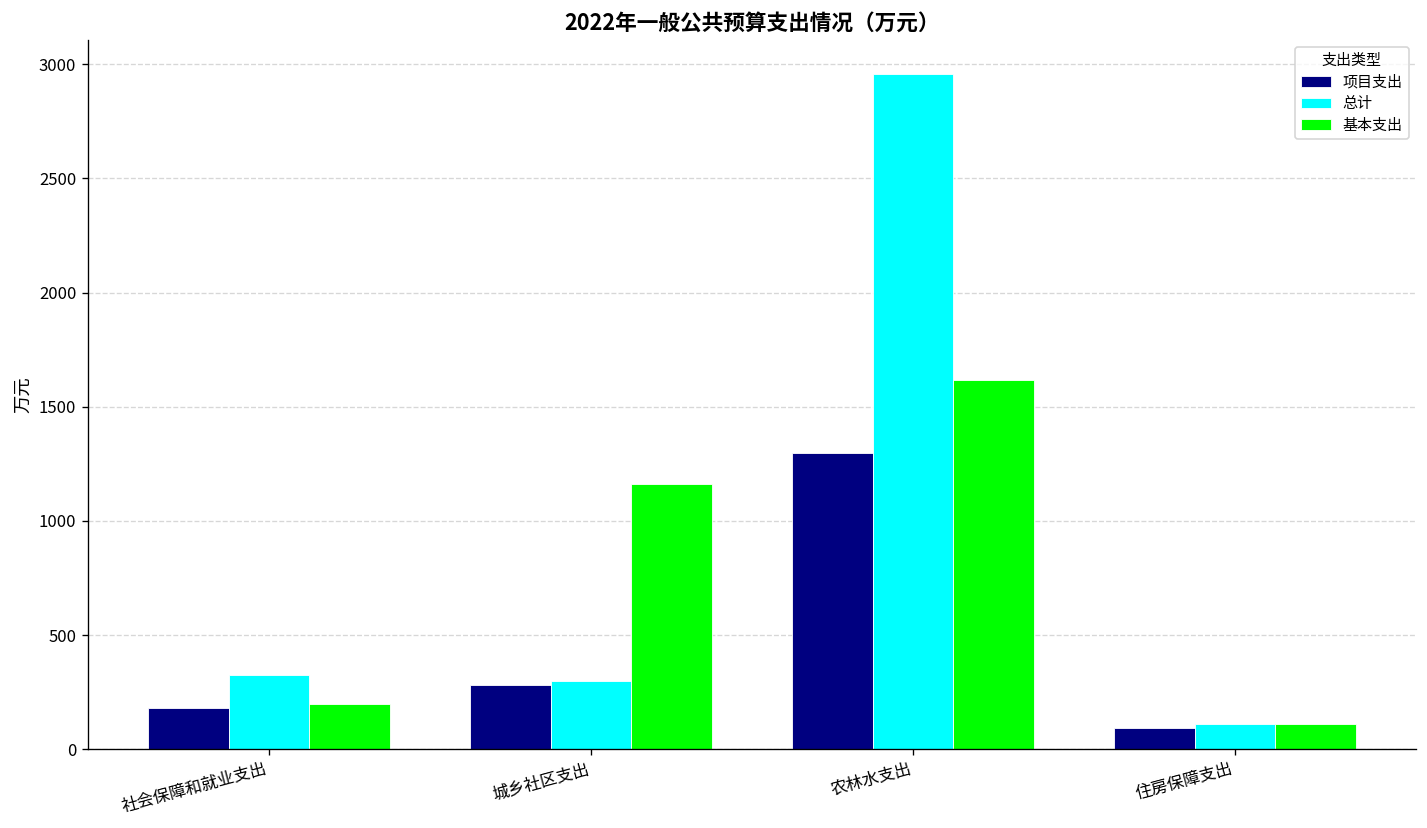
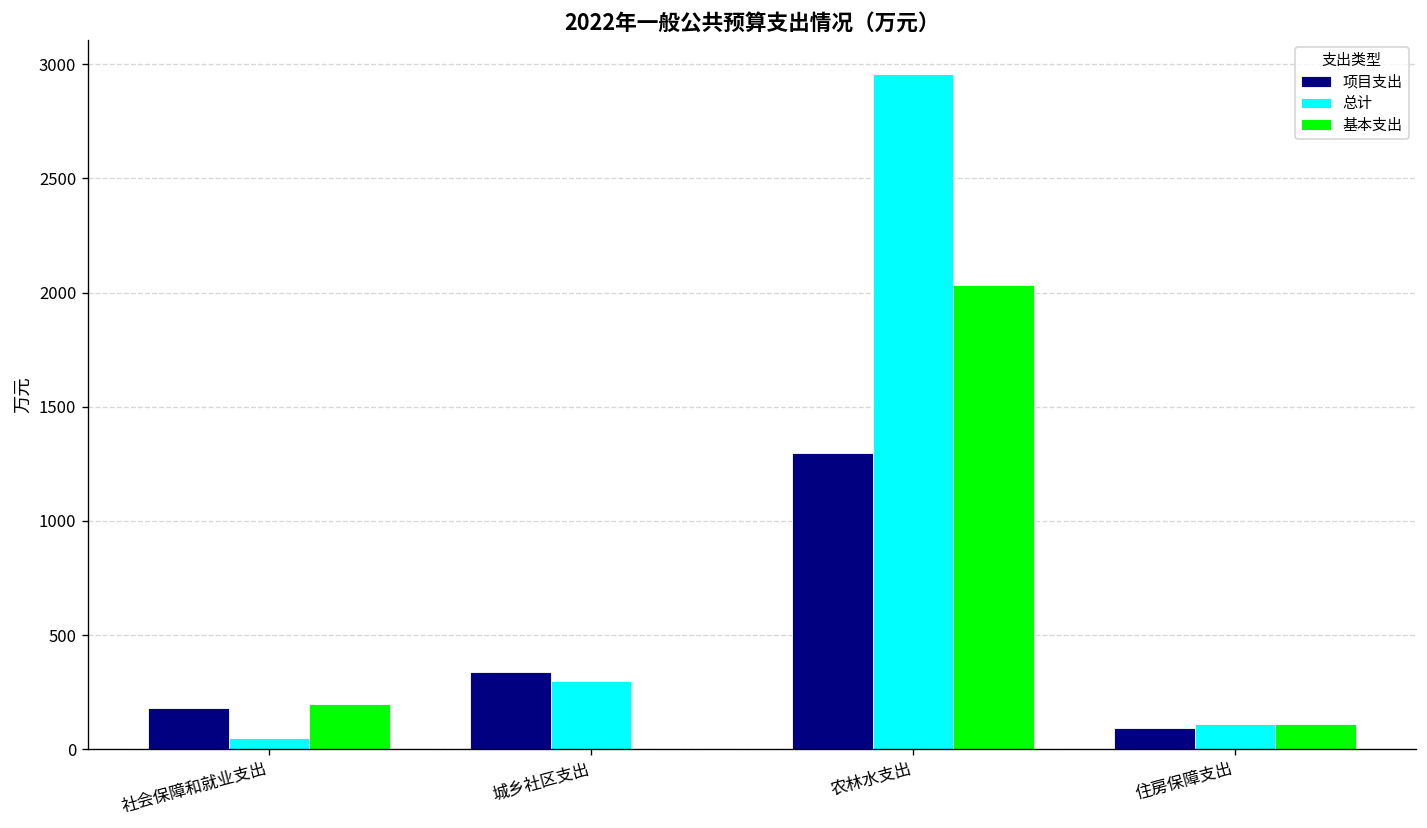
  {
    "项目支出": {
      "社会保障和就业支出": 180,
-     "城乡社区支出": 280,
+     "城乡社区支出": 340,
      "农林水支出": 1300,
      "住房保障支出": 90
    },
    "总计": {
-     "社会保障和就业支出": 330,
+     "社会保障和就业支出": 50,
      "城乡社区支出": 300,
      "农林水支出": 2960,
      "住房保障支出": 110
    },
    "基本支出": {
      "社会保障和就业支出": 200,
-     "城乡社区支出": 1160,
-     "农林水支出": 1620,
+     "城乡社区支出": 0,
+     "农林水支出": 2030,
      "住房保障支出": 110
    }
  }
